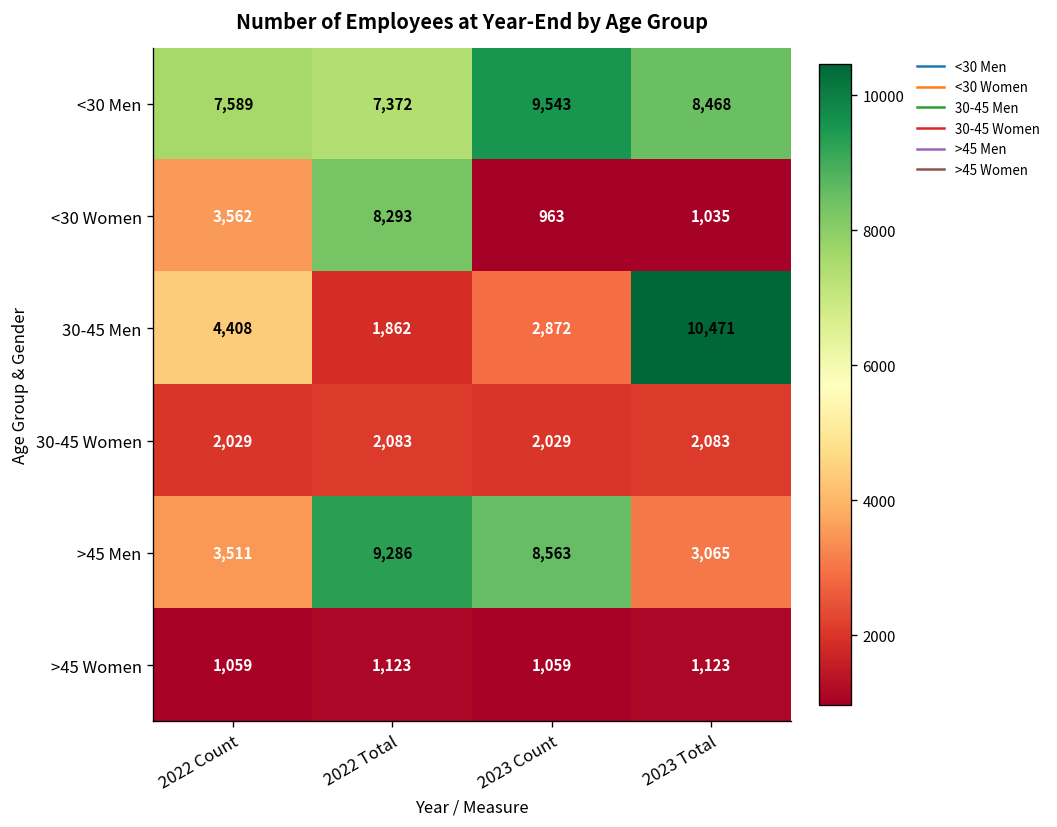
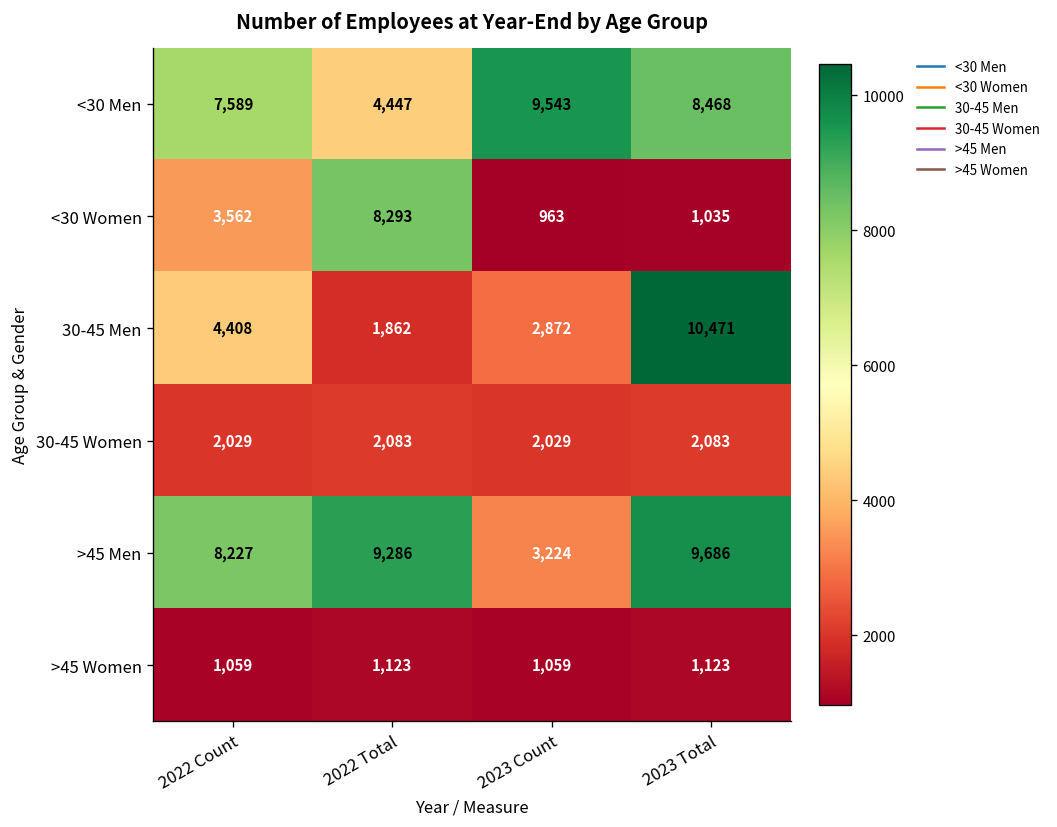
  {
    "<30 Men": {
      "2022 Count": "7,589",
-     "2022 Total": "7,372",
+     "2022 Total": "4,447",
      "2023 Count": "9,543",
      "2023 Total": "8,468"
    },
    "<30 Women": {
      "2022 Count": "3,562",
      "2022 Total": "8,293",
      "2023 Count": "963",
      "2023 Total": "1,035"
    },
    "30-45 Men": {
      "2022 Count": "4,408",
      "2022 Total": "1,862",
      "2023 Count": "2,872",
      "2023 Total": "10,471"
    },
    "30-45 Women": {
      "2022 Count": "2,029",
      "2022 Total": "2,083",
      "2023 Count": "2,029",
      "2023 Total": "2,083"
    },
    ">45 Men": {
-     "2022 Count": "3,511",
+     "2022 Count": "8,227",
      "2022 Total": "9,286",
-     "2023 Count": "8,563",
-     "2023 Total": "3,065"
+     "2023 Count": "3,224",
+     "2023 Total": "9,686"
    },
    ">45 Women": {
      "2022 Count": "1,059",
      "2022 Total": "1,123",
      "2023 Count": "1,059",
      "2023 Total": "1,123"
    }
  }
